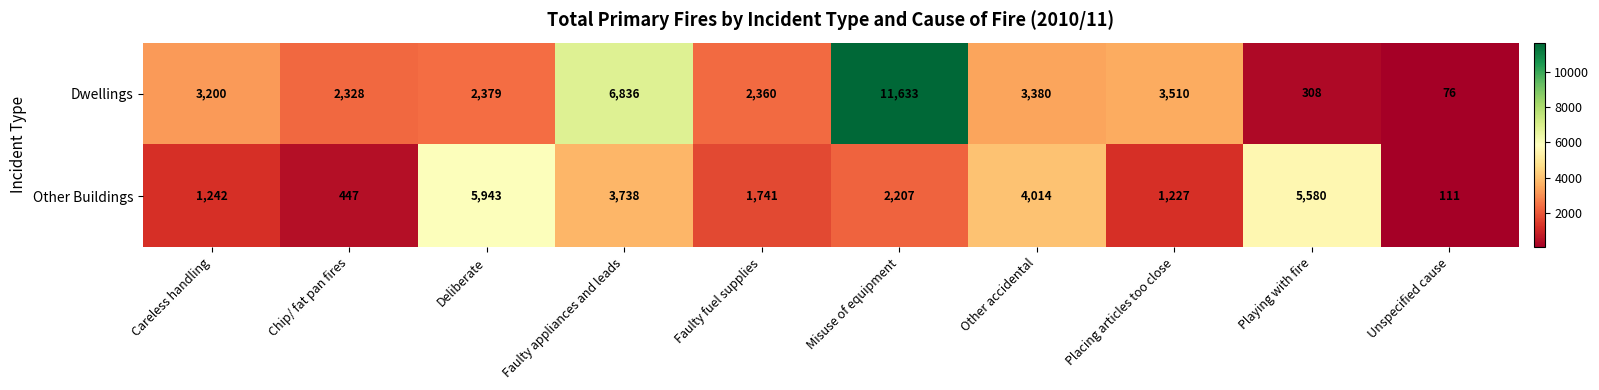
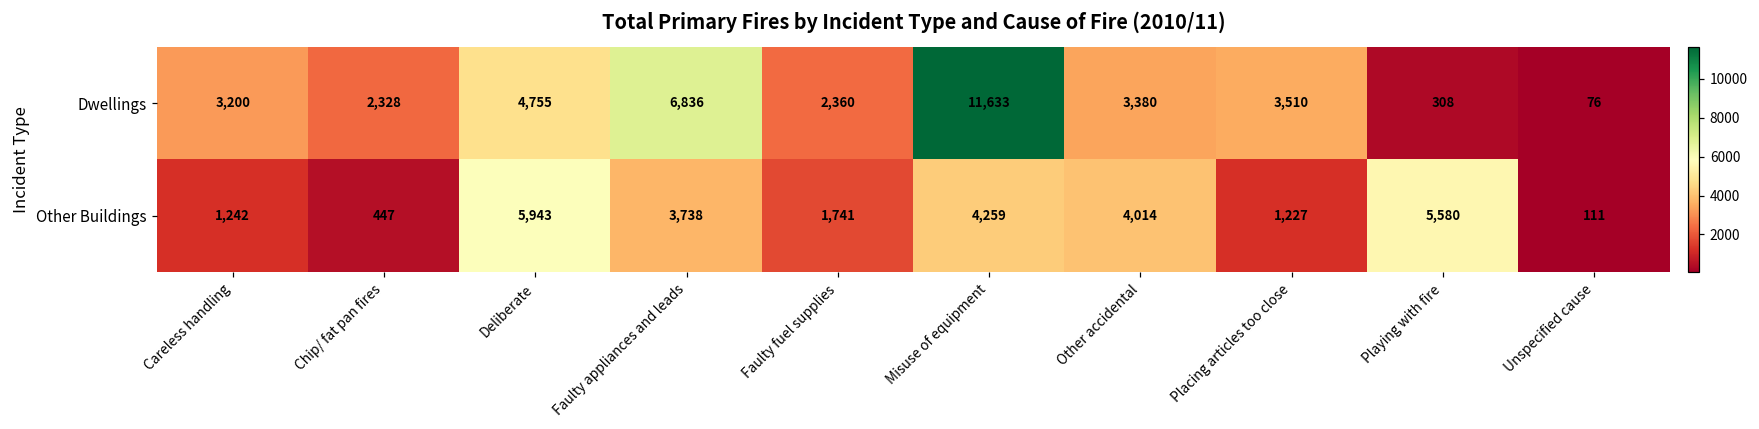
  {
    "Dwellings": {
      "Careless handling": "3,200",
      "Chip/ fat pan fires": "2,328",
-     "Deliberate": "2,379",
+     "Deliberate": "4,755",
      "Faulty appliances and leads": "6,836",
      "Faulty fuel supplies": "2,360",
      "Misuse of equipment": "11,633",
      "Other accidental": "3,380",
      "Placing articles too close": "3,510",
      "Playing with fire": "308",
      "Unspecified cause": "76"
    },
    "Other Buildings": {
      "Careless handling": "1,242",
      "Chip/ fat pan fires": "447",
      "Deliberate": "5,943",
      "Faulty appliances and leads": "3,738",
      "Faulty fuel supplies": "1,741",
-     "Misuse of equipment": "2,207",
+     "Misuse of equipment": "4,259",
      "Other accidental": "4,014",
      "Placing articles too close": "1,227",
      "Playing with fire": "5,580",
      "Unspecified cause": "111"
    }
  }
